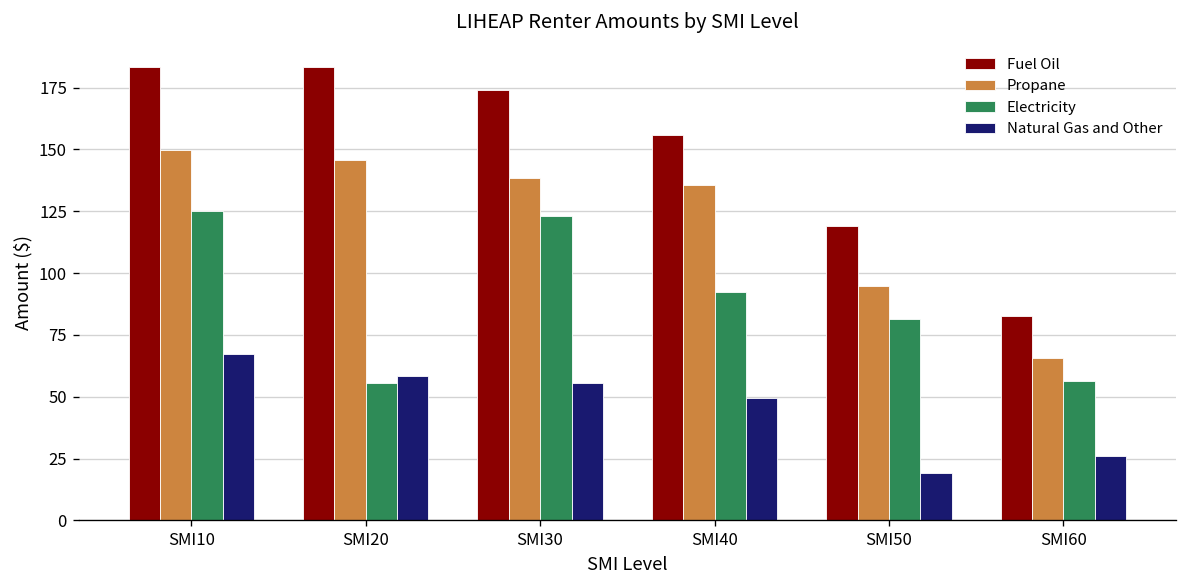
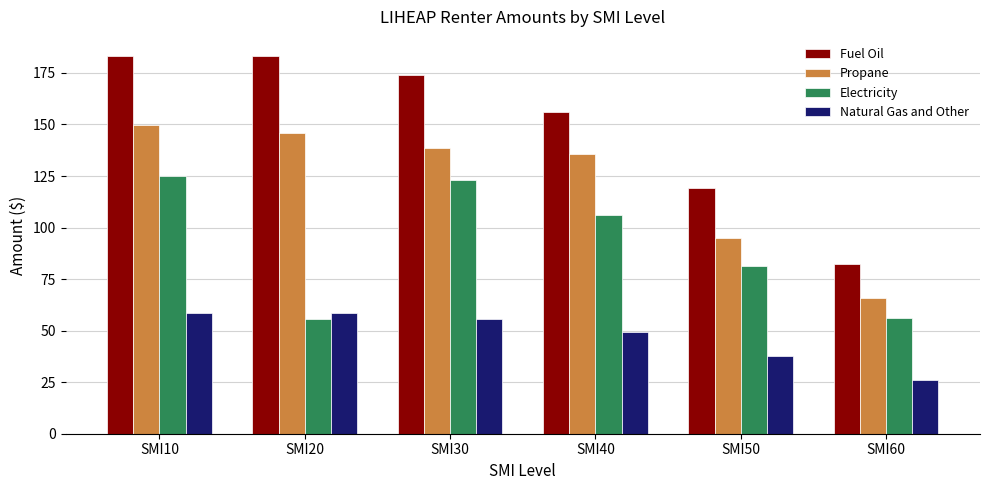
  {
    "Fuel Oil": {
      "SMI10": 183,
      "SMI20": 183,
      "SMI30": 174,
      "SMI40": 156,
      "SMI50": 119,
      "SMI60": 83
    },
    "Propane": {
      "SMI10": 150,
      "SMI20": 146,
      "SMI30": 139,
      "SMI40": 136,
      "SMI50": 95,
      "SMI60": 66
    },
    "Electricity": {
      "SMI10": 125,
      "SMI20": 56,
      "SMI30": 123,
-     "SMI40": 92,
+     "SMI40": 106,
      "SMI50": 81,
      "SMI60": 56
    },
    "Natural Gas and Other": {
-     "SMI10": 67,
+     "SMI10": 58,
      "SMI20": 58,
      "SMI30": 55,
      "SMI40": 50,
-     "SMI50": 19,
+     "SMI50": 38,
      "SMI60": 26
    }
  }
